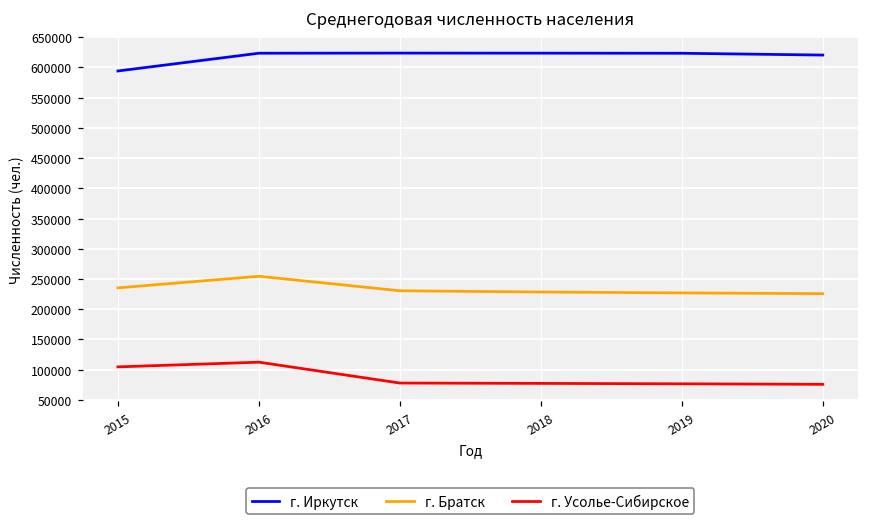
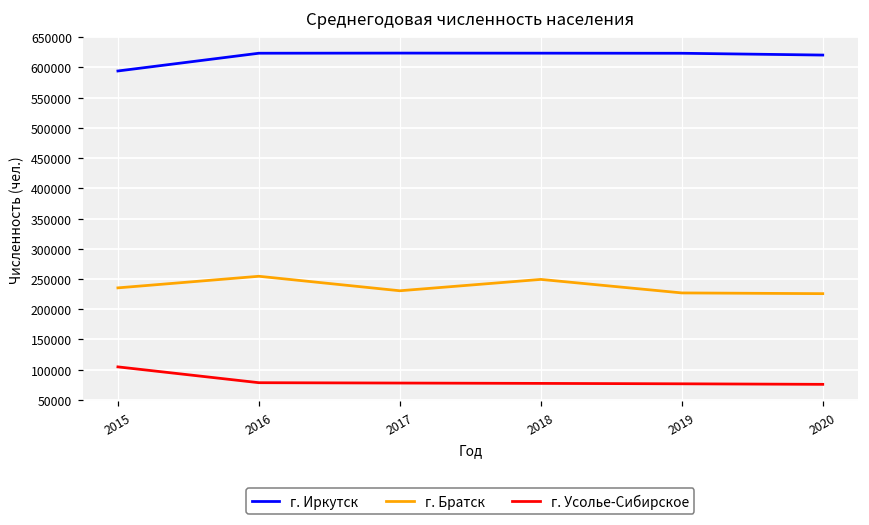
  {
    "г. Иркутск": {
      "2015": 590000,
      "2016": 620000,
      "2017": 620000,
      "2018": 620000,
      "2019": 620000,
      "2020": 620000
    },
    "г. Братск": {
      "2015": 240000,
      "2016": 250000,
      "2017": 230000,
-     "2018": 230000,
+     "2018": 250000,
      "2019": 230000,
      "2020": 230000
    },
    "г. Усолье-Сибирское": {
      "2015": 100000,
-     "2016": 110000,
+     "2016": 80000,
      "2017": 80000,
      "2018": 80000,
      "2019": 80000,
      "2020": 80000
    }
  }
